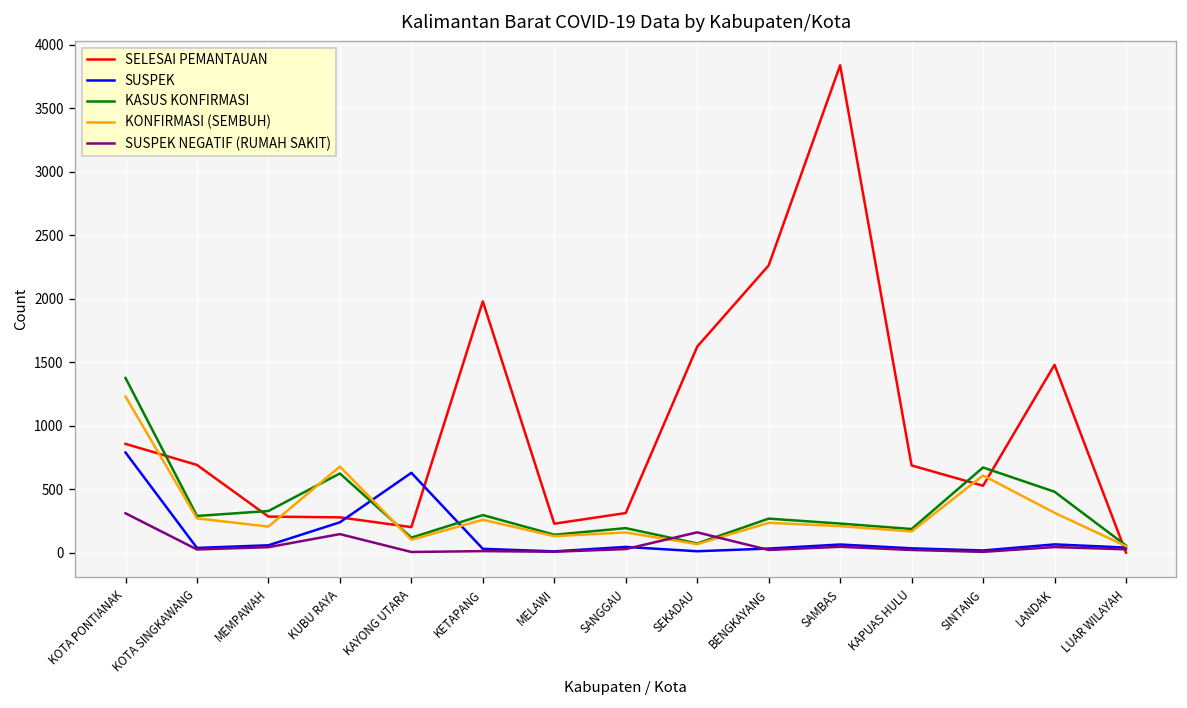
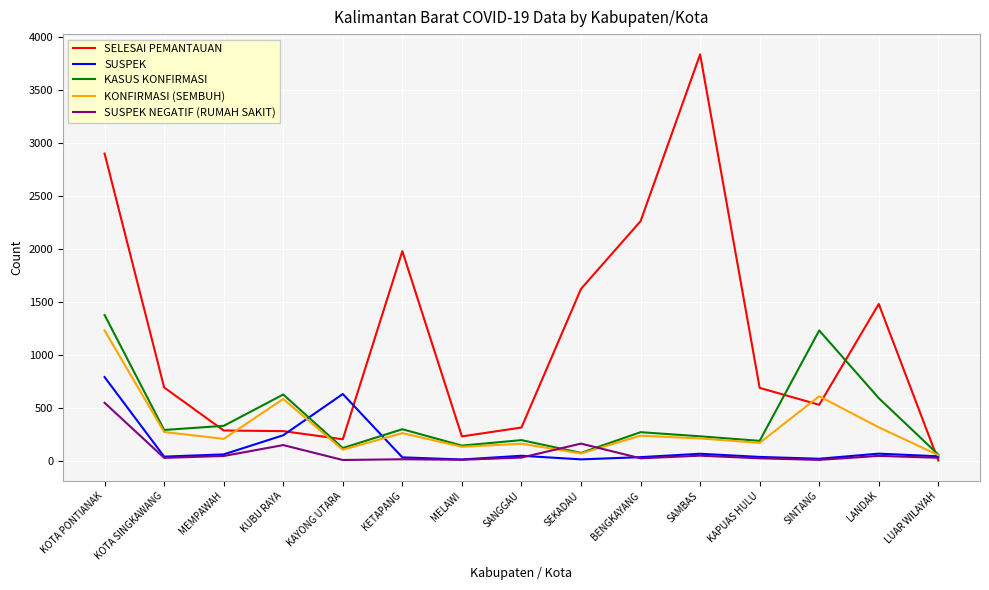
  {
    "SELESAI PEMANTAUAN": {
-     "KOTA PONTIANAK": 860,
+     "KOTA PONTIANAK": 2900,
      "KOTA SINGKAWANG": 690,
      "MEMPAWAH": 280,
      "KUBU RAYA": 280,
      "KAYONG UTARA": 200,
      "KETAPANG": 1980,
      "MELAWI": 230,
      "SANGGAU": 310,
      "SEKADAU": 1620,
      "BENGKAYANG": 2260,
      "SAMBAS": 3840,
      "KAPUAS HULU": 690,
      "SINTANG": 530,
      "LANDAK": 1480,
      "LUAR WILAYAH": 0
    },
    "SUSPEK": {
      "KOTA PONTIANAK": 790,
      "KUBU RAYA": 240,
      "KAYONG UTARA": 630,
      "SEKADAU": 10
    },
    "KASUS KONFIRMASI": {
      "KOTA PONTIANAK": 1380,
      "MEMPAWAH": 330,
      "KUBU RAYA": 620,
      "KETAPANG": 300,
      "SANGGAU": 190,
      "BENGKAYANG": 270,
-     "SINTANG": 670,
-     "LANDAK": 480
+     "SINTANG": 1230,
+     "LANDAK": 590
    },
    "KONFIRMASI (SEMBUH)": {
      "KOTA PONTIANAK": 1230,
      "MEMPAWAH": 210,
-     "KUBU RAYA": 680,
+     "KUBU RAYA": 580,
      "KETAPANG": 260,
      "SANGGAU": 160,
      "BENGKAYANG": 240,
      "SINTANG": 610,
      "LANDAK": 310
    },
    "SUSPEK NEGATIF (RUMAH SAKIT)": {
-     "KOTA PONTIANAK": 310,
+     "KOTA PONTIANAK": 550,
      "KUBU RAYA": 150,
      "KAYONG UTARA": 10,
      "SEKADAU": 160
    }
  }
